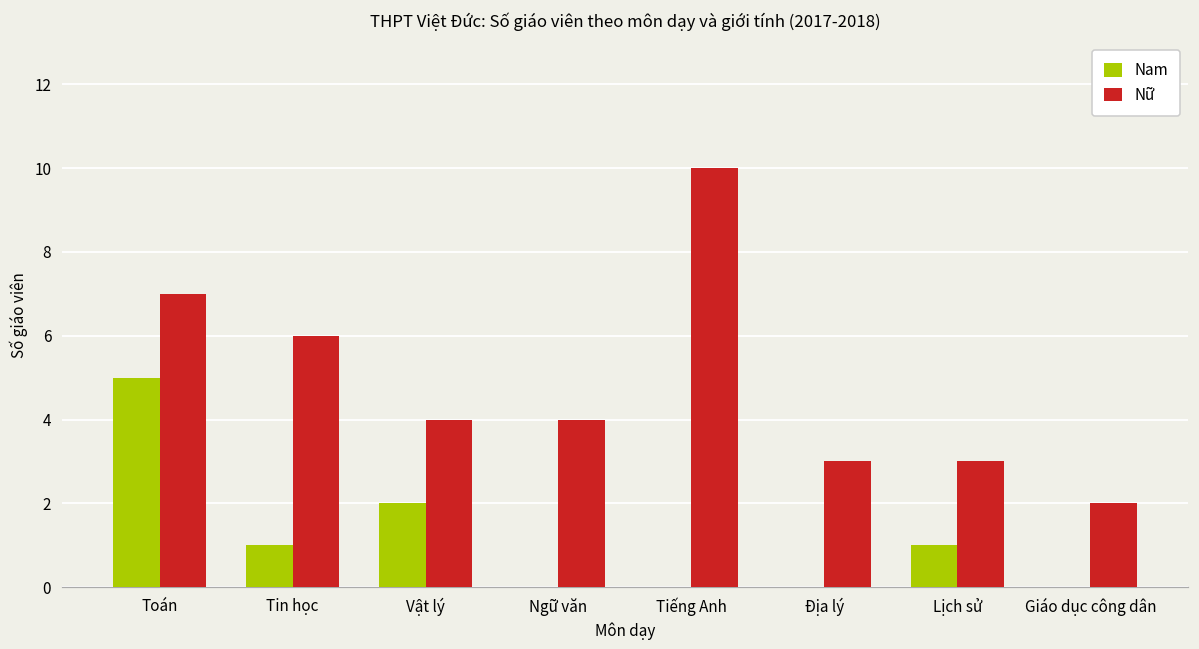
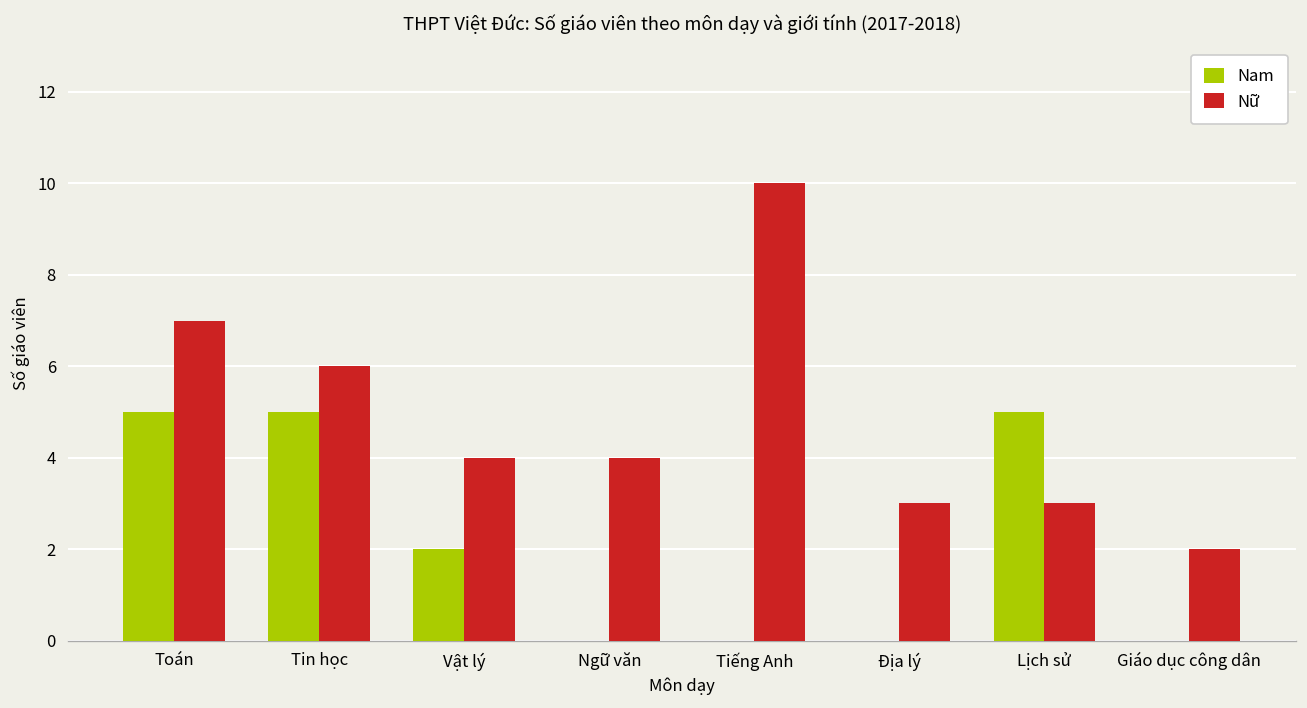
  {
    "Nam": {
      "Toán": 5,
-     "Tin học": 1,
+     "Tin học": 5,
      "Vật lý": 2,
      "Ngữ văn": 0,
      "Tiếng Anh": 0,
      "Địa lý": 0,
-     "Lịch sử": 1,
+     "Lịch sử": 5,
      "Giáo dục công dân": 0
    },
    "Nữ": {
      "Toán": 7,
      "Tin học": 6,
      "Vật lý": 4,
      "Ngữ văn": 4,
      "Tiếng Anh": 10,
      "Địa lý": 3,
      "Lịch sử": 3,
      "Giáo dục công dân": 2
    }
  }
